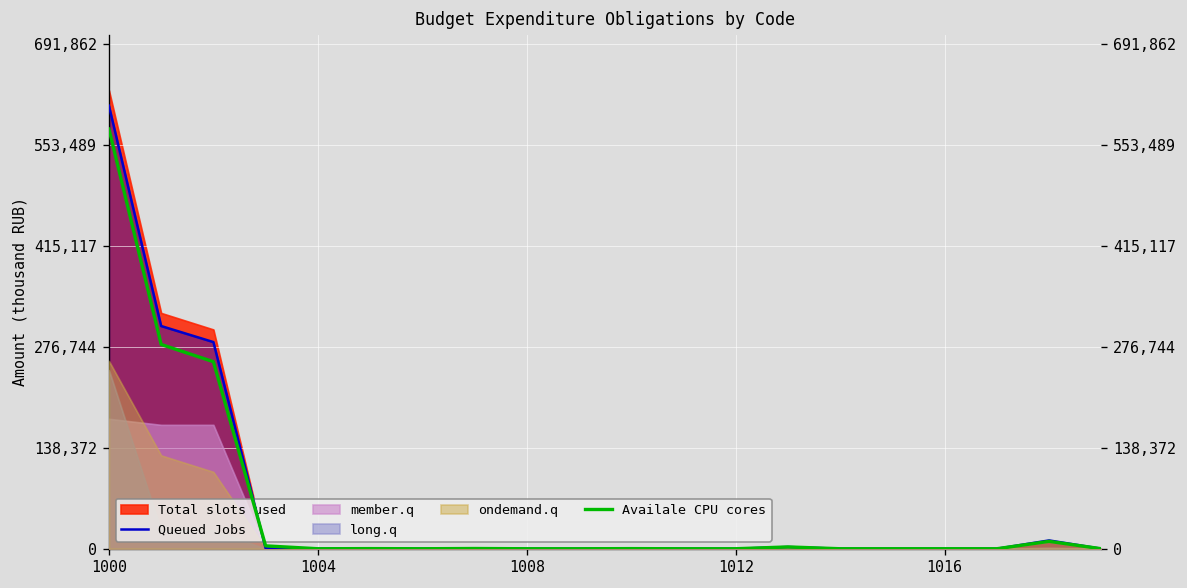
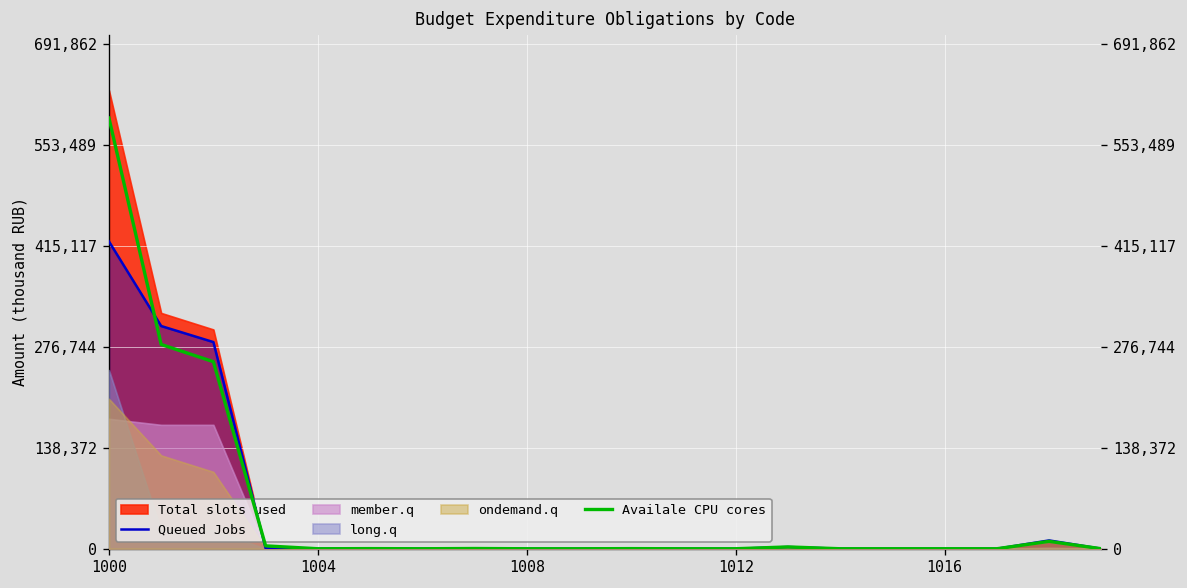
  {
    "Queued Jobs": {
-     "1000": "610,000"
+     "1000": "420,000"
    },
    "Total slots used": {
      "1000": "630,000"
    },
    "Availale CPU cores": {
-     "1000": "580,000"
+     "1000": "590,000"
    },
    "ondemand.q": {
-     "1000": "260,000"
+     "1000": "210,000"
    }
  }
